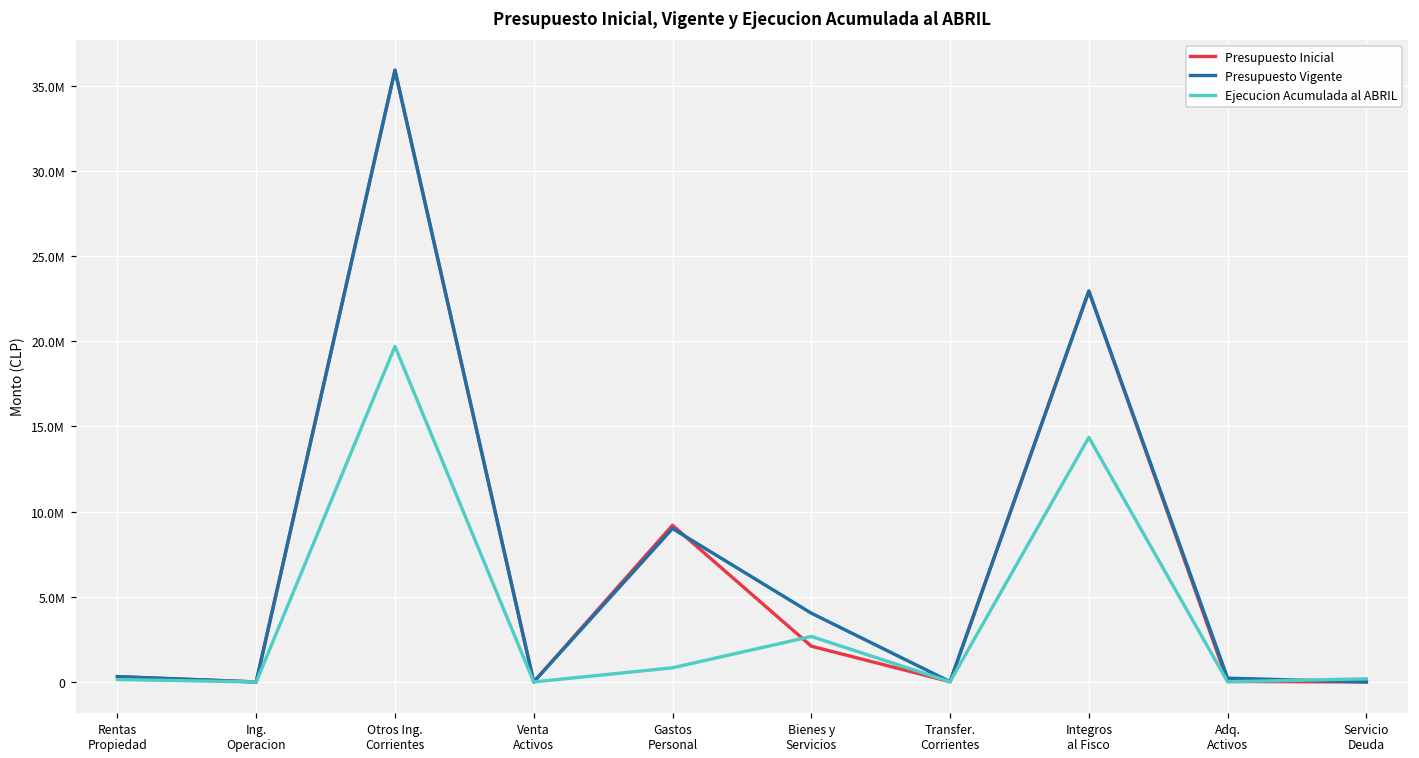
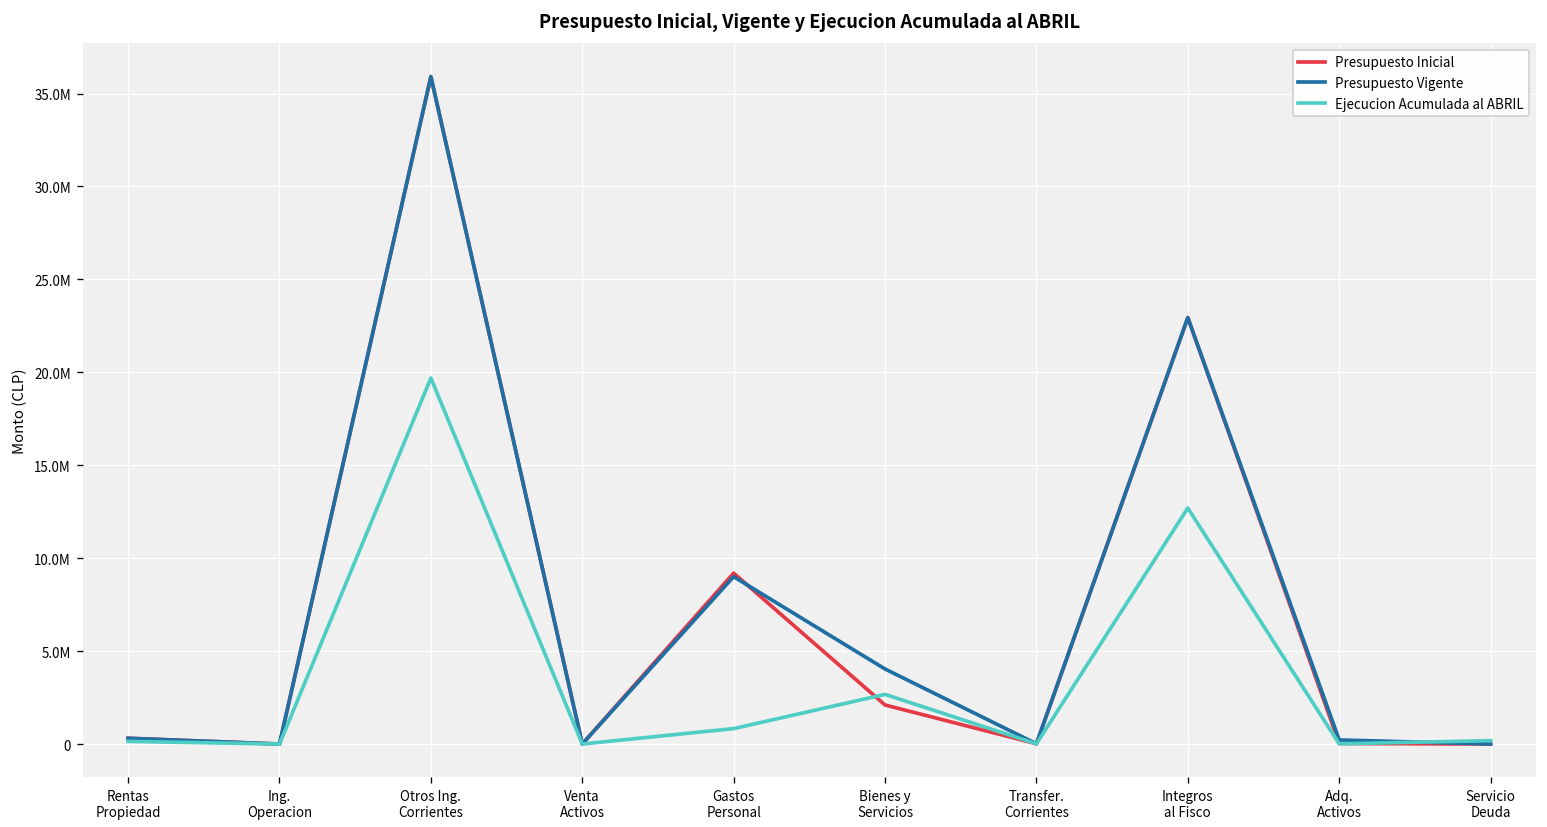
  {
    "Presupuesto Inicial": {
      "Gastos Personal": 9200000,
      "Bienes y Servicios": 2100000
    },
    "Presupuesto Vigente": {
      "Gastos Personal": 9000000,
      "Bienes y Servicios": 4000000,
      "Adq. Activos": 200000
    },
    "Ejecucion Acumulada al ABRIL": {
      "Rentas Propiedad": 100000,
      "Otros Ing. Corrientes": 19700000,
      "Gastos Personal": 800000,
      "Bienes y Servicios": 2700000,
-     "Integros al Fisco": 14400000,
+     "Integros al Fisco": 12700000,
      "Servicio Deuda": 200000
    }
  }
